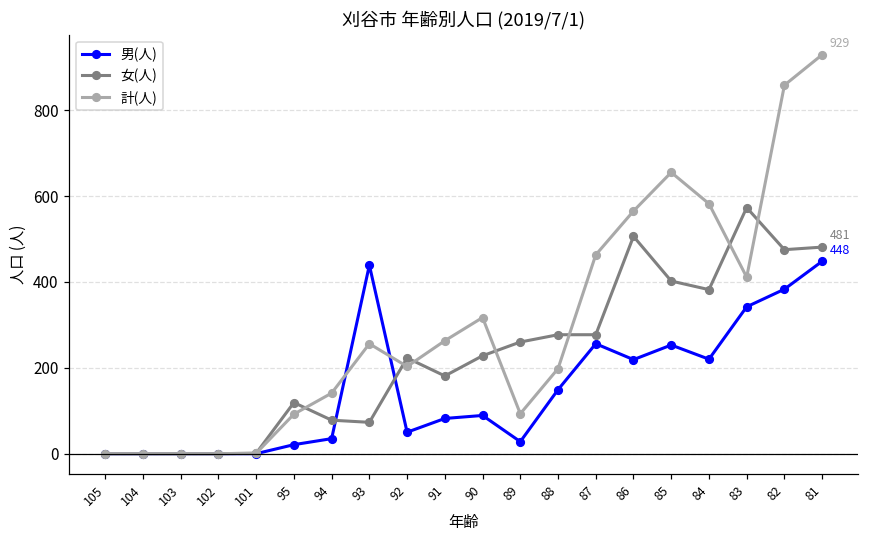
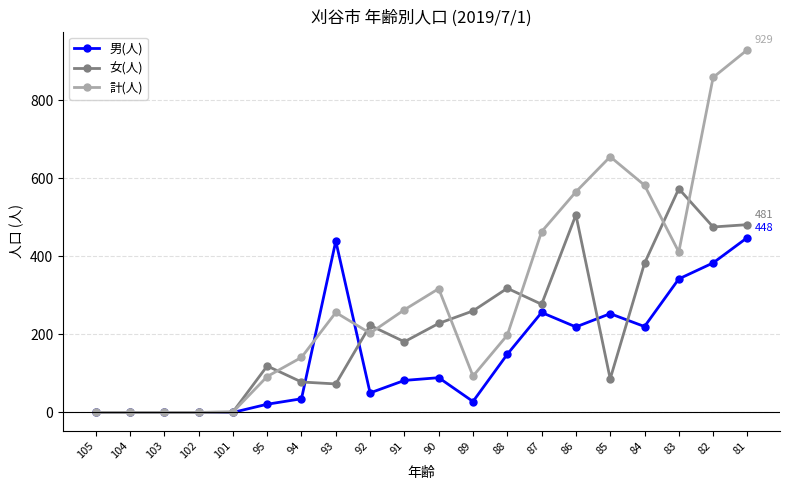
  {
    "男(人)": {
      "81": 448
    },
    "女(人)": {
      "95": 120,
      "94": 80,
      "93": 70,
      "92": 220,
      "91": 180,
      "90": 230,
      "89": 260,
-     "88": 280,
+     "88": 320,
      "87": 280,
      "86": 510,
-     "85": 400,
+     "85": 90,
      "84": 380,
      "83": 570,
      "82": 480
    },
    "計(人)": {
      "81": 929
    }
  }
